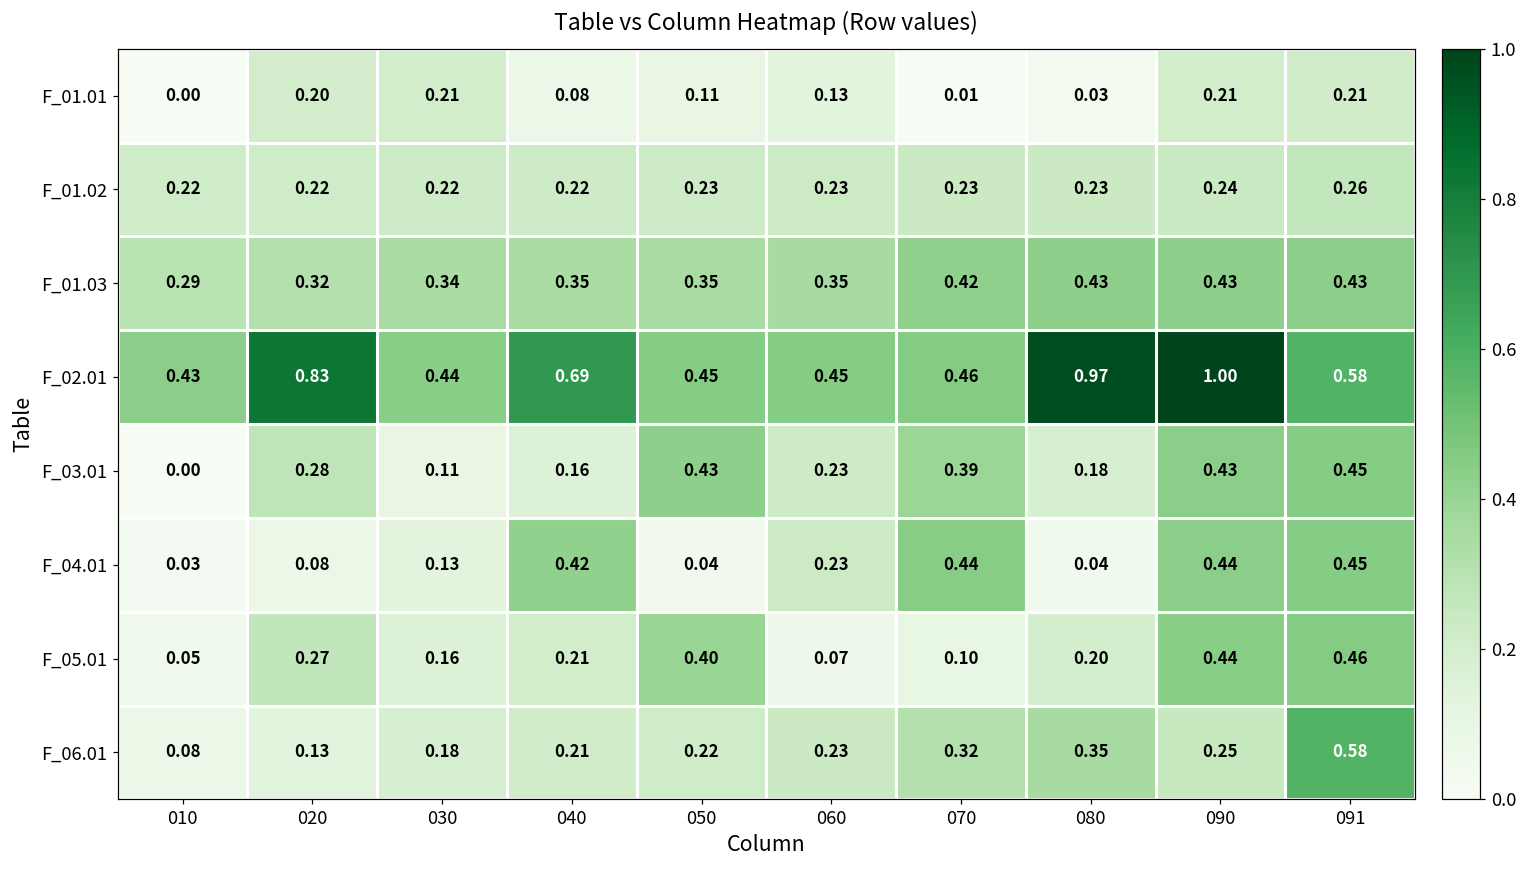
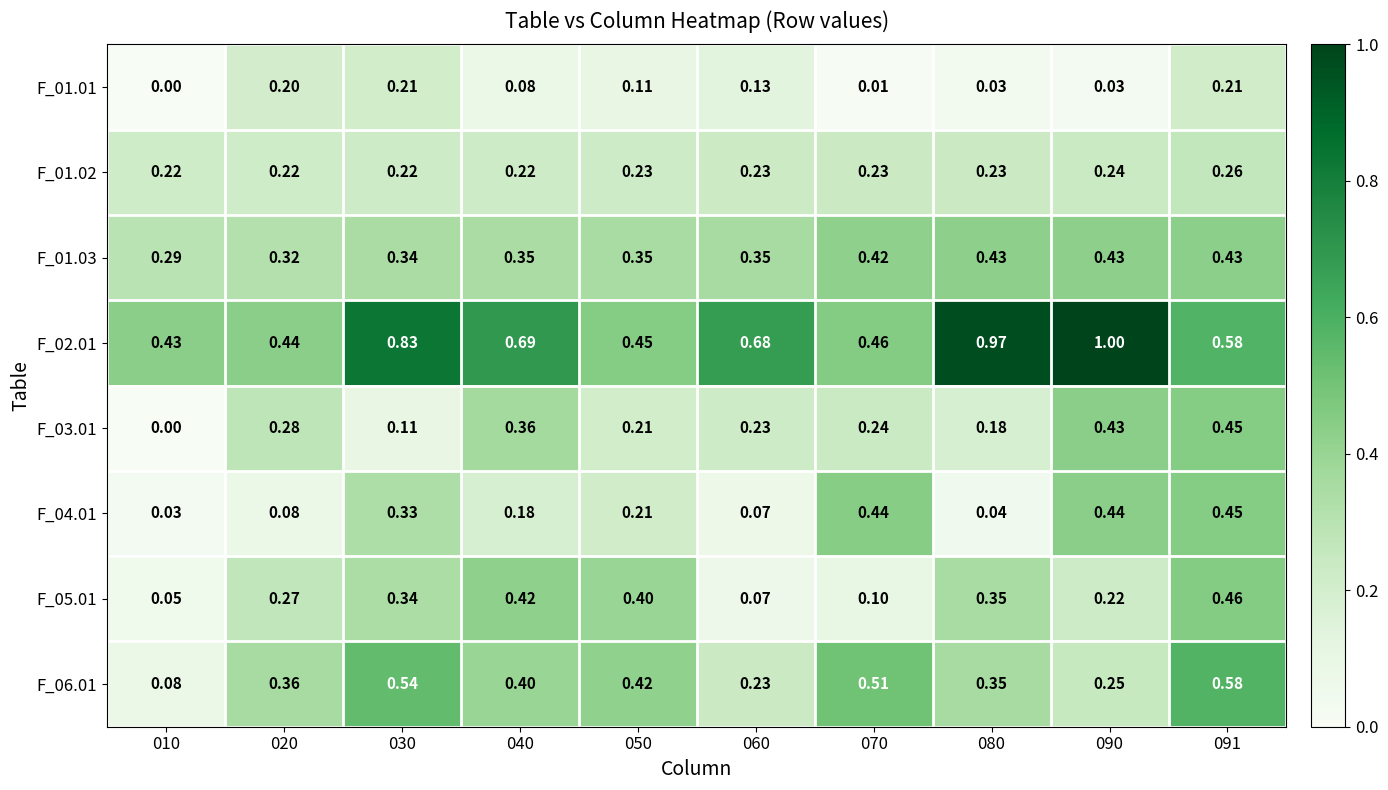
  {
    "F_01.01": {
      "010": 0.00,
      "020": 0.20,
      "030": 0.21,
      "040": 0.08,
      "050": 0.11,
      "060": 0.13,
      "070": 0.01,
      "080": 0.03,
-     "090": 0.21,
+     "090": 0.03,
      "091": 0.21
    },
    "F_01.02": {
      "010": 0.22,
      "020": 0.22,
      "030": 0.22,
      "040": 0.22,
      "050": 0.23,
      "060": 0.23,
      "070": 0.23,
      "080": 0.23,
      "090": 0.24,
      "091": 0.26
    },
    "F_01.03": {
      "010": 0.29,
      "020": 0.32,
      "030": 0.34,
      "040": 0.35,
      "050": 0.35,
      "060": 0.35,
      "070": 0.42,
      "080": 0.43,
      "090": 0.43,
      "091": 0.43
    },
    "F_02.01": {
      "010": 0.43,
-     "020": 0.83,
-     "030": 0.44,
+     "020": 0.44,
+     "030": 0.83,
      "040": 0.69,
      "050": 0.45,
-     "060": 0.45,
+     "060": 0.68,
      "070": 0.46,
      "080": 0.97,
      "090": 1.00,
      "091": 0.58
    },
    "F_03.01": {
      "010": 0.00,
      "020": 0.28,
      "030": 0.11,
-     "040": 0.16,
-     "050": 0.43,
+     "040": 0.36,
+     "050": 0.21,
      "060": 0.23,
-     "070": 0.39,
+     "070": 0.24,
      "080": 0.18,
      "090": 0.43,
      "091": 0.45
    },
    "F_04.01": {
      "010": 0.03,
      "020": 0.08,
-     "030": 0.13,
-     "040": 0.42,
-     "050": 0.04,
-     "060": 0.23,
+     "030": 0.33,
+     "040": 0.18,
+     "050": 0.21,
+     "060": 0.07,
      "070": 0.44,
      "080": 0.04,
      "090": 0.44,
      "091": 0.45
    },
    "F_05.01": {
      "010": 0.05,
      "020": 0.27,
-     "030": 0.16,
-     "040": 0.21,
+     "030": 0.34,
+     "040": 0.42,
      "050": 0.40,
      "060": 0.07,
      "070": 0.10,
-     "080": 0.20,
-     "090": 0.44,
+     "080": 0.35,
+     "090": 0.22,
      "091": 0.46
    },
    "F_06.01": {
      "010": 0.08,
-     "020": 0.13,
-     "030": 0.18,
-     "040": 0.21,
-     "050": 0.22,
+     "020": 0.36,
+     "030": 0.54,
+     "040": 0.40,
+     "050": 0.42,
      "060": 0.23,
-     "070": 0.32,
+     "070": 0.51,
      "080": 0.35,
      "090": 0.25,
      "091": 0.58
    }
  }
